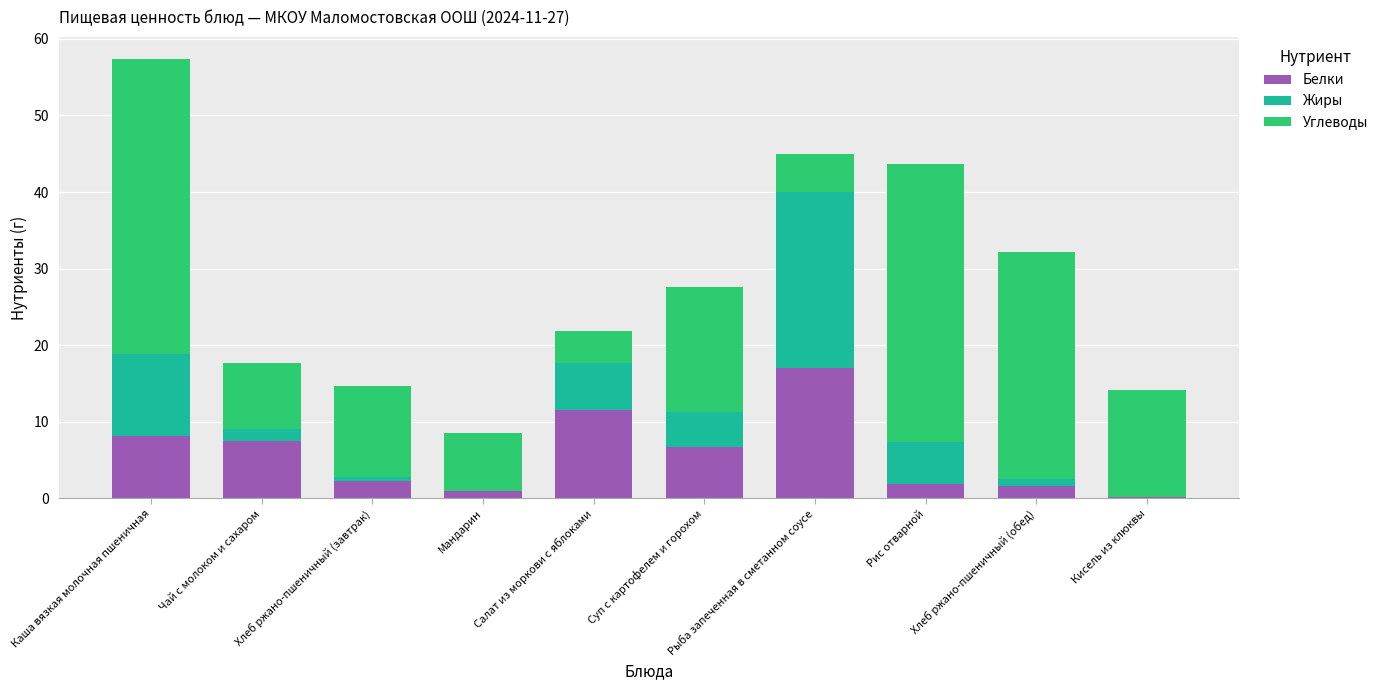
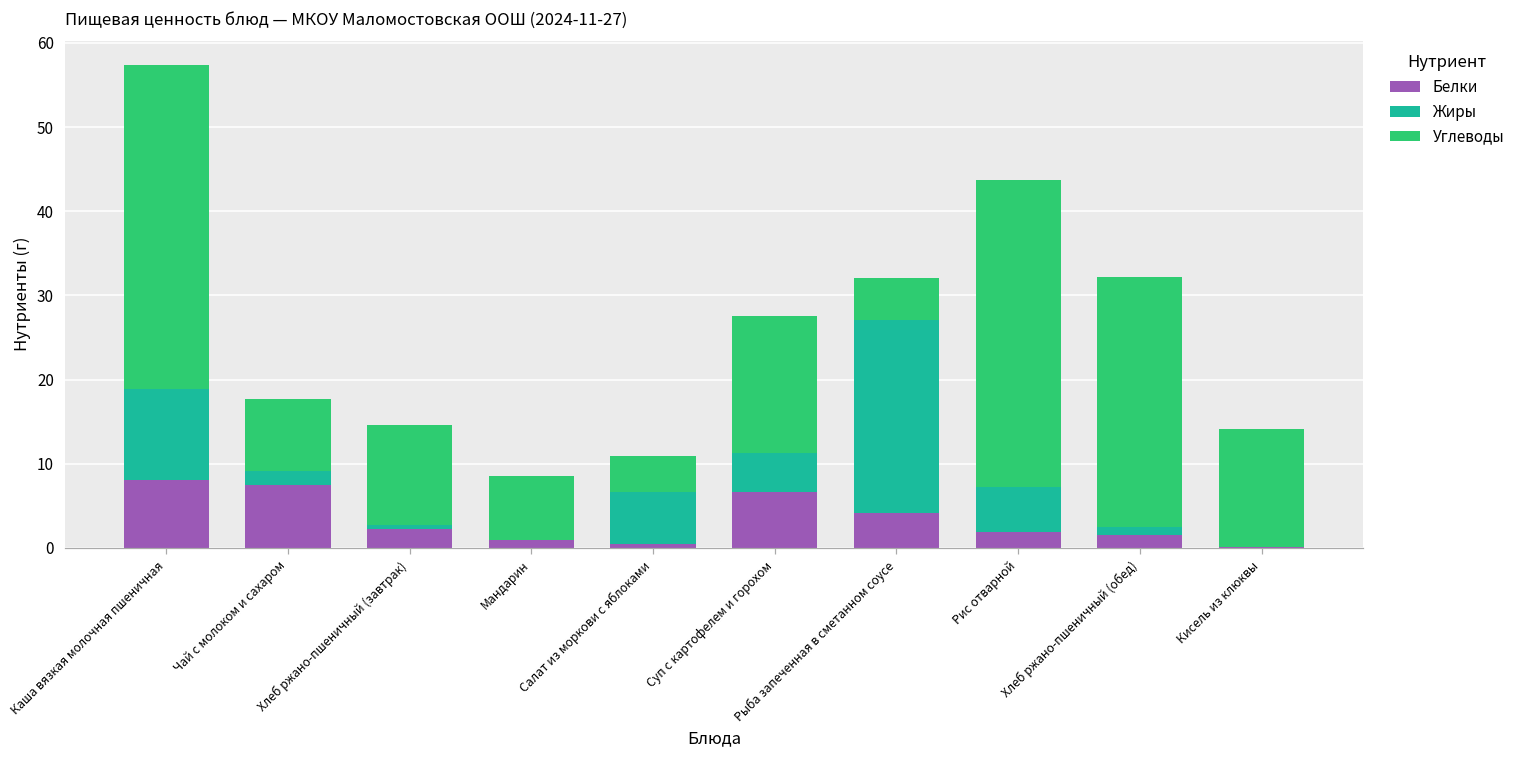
  {
    "Белки": {
      "Каша вязкая молочная пшеничная": 8,
      "Чай с молоком и сахаром": 8,
      "Хлеб ржано-пшеничный (завтрак)": 2,
      "Мандарин": 1,
-     "Салат из моркови с яблоками": 12,
+     "Салат из моркови с яблоками": 1,
      "Суп с картофелем и горохом": 7,
-     "Рыба запеченная в сметанном соусе": 17,
+     "Рыба запеченная в сметанном соусе": 4,
      "Рис отварной": 2,
      "Хлеб ржано-пшеничный (обед)": 2
    }
  }
